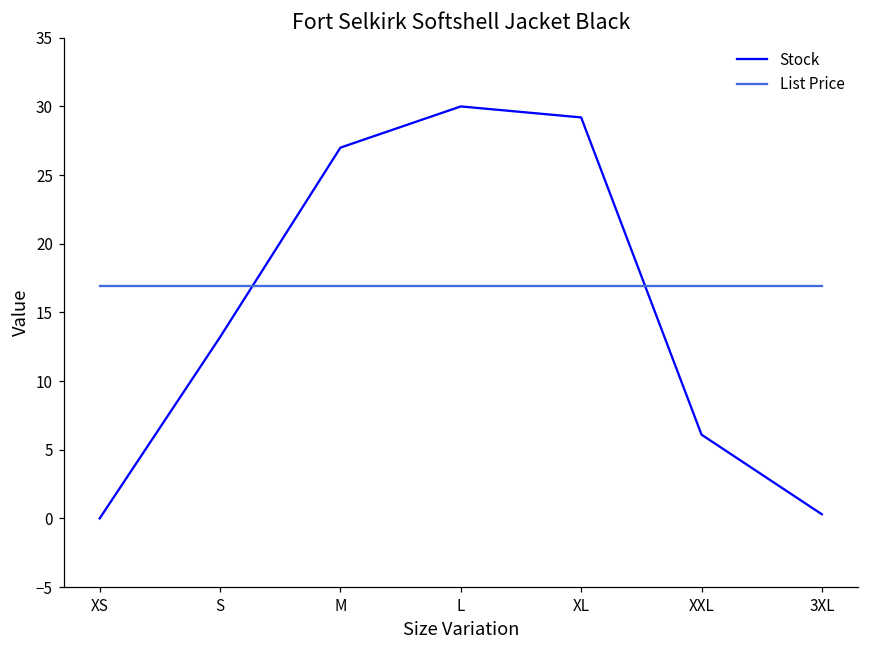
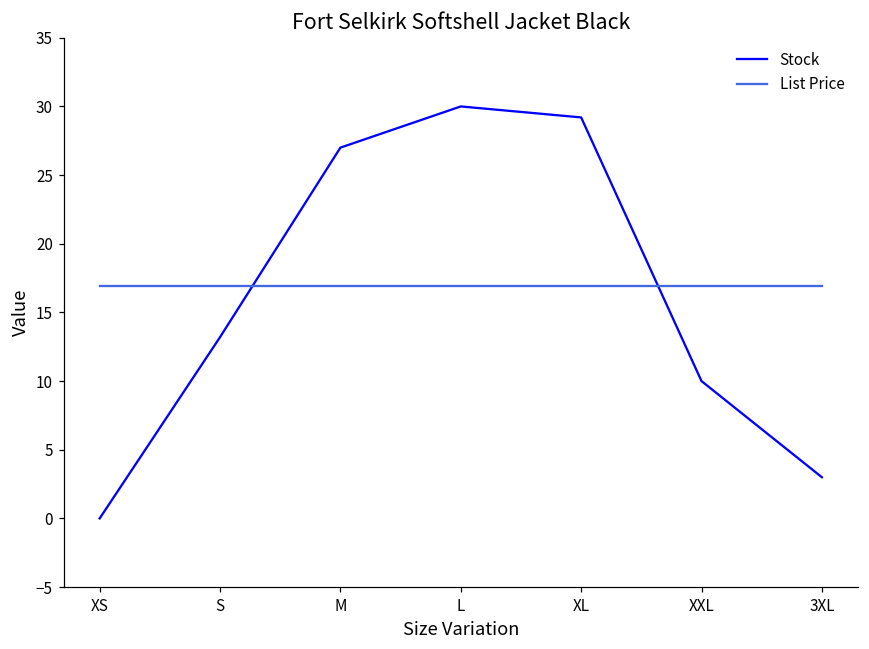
  {
    "Stock": {
      "XS": 0.0,
      "S": 13.2,
      "M": 27.0,
      "L": 30.0,
      "XL": 29.2,
-     "XXL": 6.1,
-     "3XL": 0.3
+     "XXL": 10.0,
+     "3XL": 3.0
    },
    "List Price": {
      "XS": 17.0,
      "S": 17.0,
      "M": 17.0,
      "L": 17.0,
      "XL": 17.0,
      "XXL": 17.0,
      "3XL": 17.0
    }
  }
